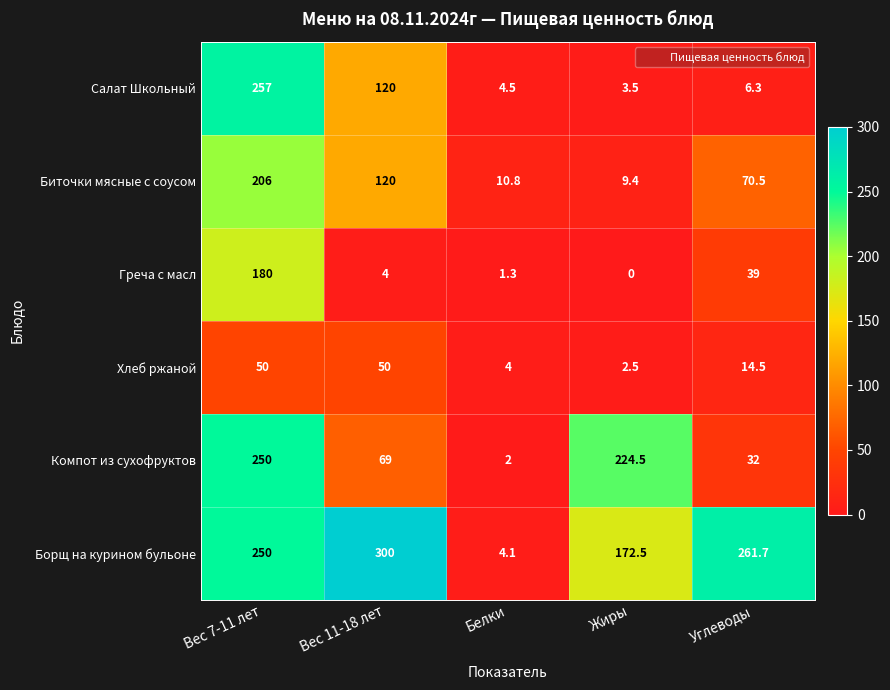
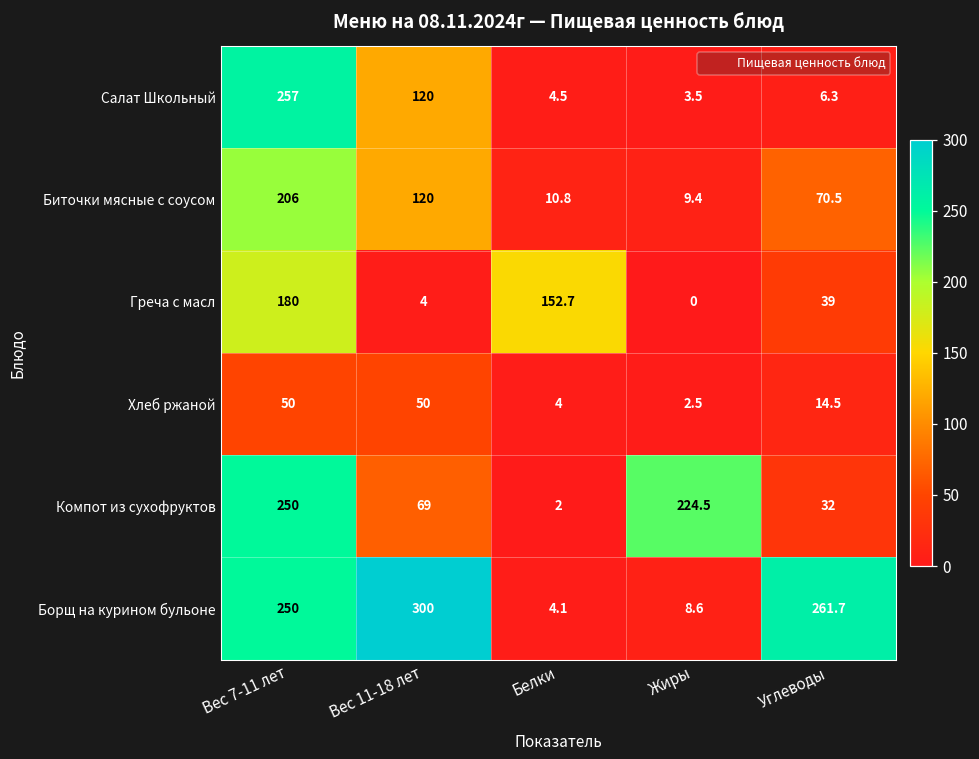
  {
    "Салат Школьный": {
      "Вес 7-11 лет": 257,
      "Вес 11-18 лет": 120,
      "Белки": 4.5,
      "Жиры": 3.5,
      "Углеводы": 6.3
    },
    "Биточки мясные с соусом": {
      "Вес 7-11 лет": 206,
      "Вес 11-18 лет": 120,
      "Белки": 10.8,
      "Жиры": 9.4,
      "Углеводы": 70.5
    },
    "Греча с масл": {
      "Вес 7-11 лет": 180,
      "Вес 11-18 лет": 4,
-     "Белки": 1.3,
+     "Белки": 152.7,
      "Жиры": 0,
      "Углеводы": 39
    },
    "Хлеб ржаной": {
      "Вес 7-11 лет": 50,
      "Вес 11-18 лет": 50,
      "Белки": 4,
      "Жиры": 2.5,
      "Углеводы": 14.5
    },
    "Компот из сухофруктов": {
      "Вес 7-11 лет": 250,
      "Вес 11-18 лет": 69,
      "Белки": 2,
      "Жиры": 224.5,
      "Углеводы": 32
    },
    "Борщ на курином бульоне": {
      "Вес 7-11 лет": 250,
      "Вес 11-18 лет": 300,
      "Белки": 4.1,
-     "Жиры": 172.5,
+     "Жиры": 8.6,
      "Углеводы": 261.7
    }
  }
